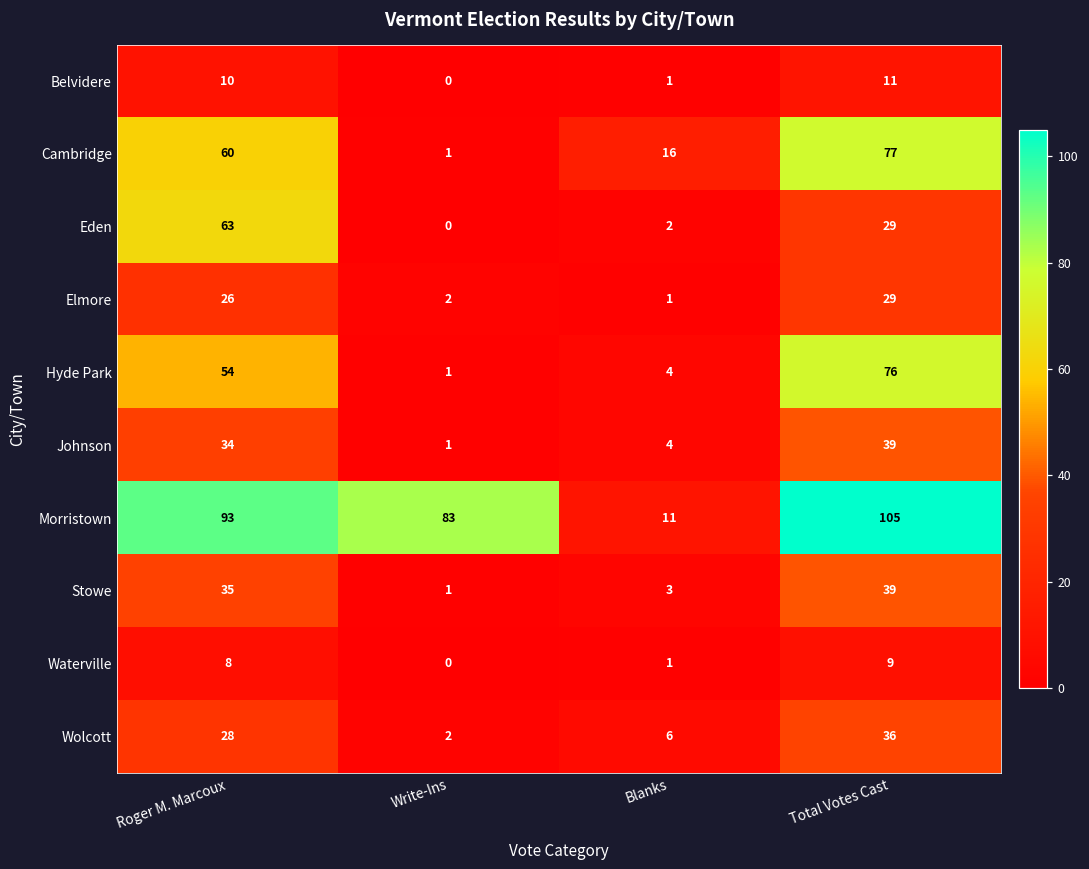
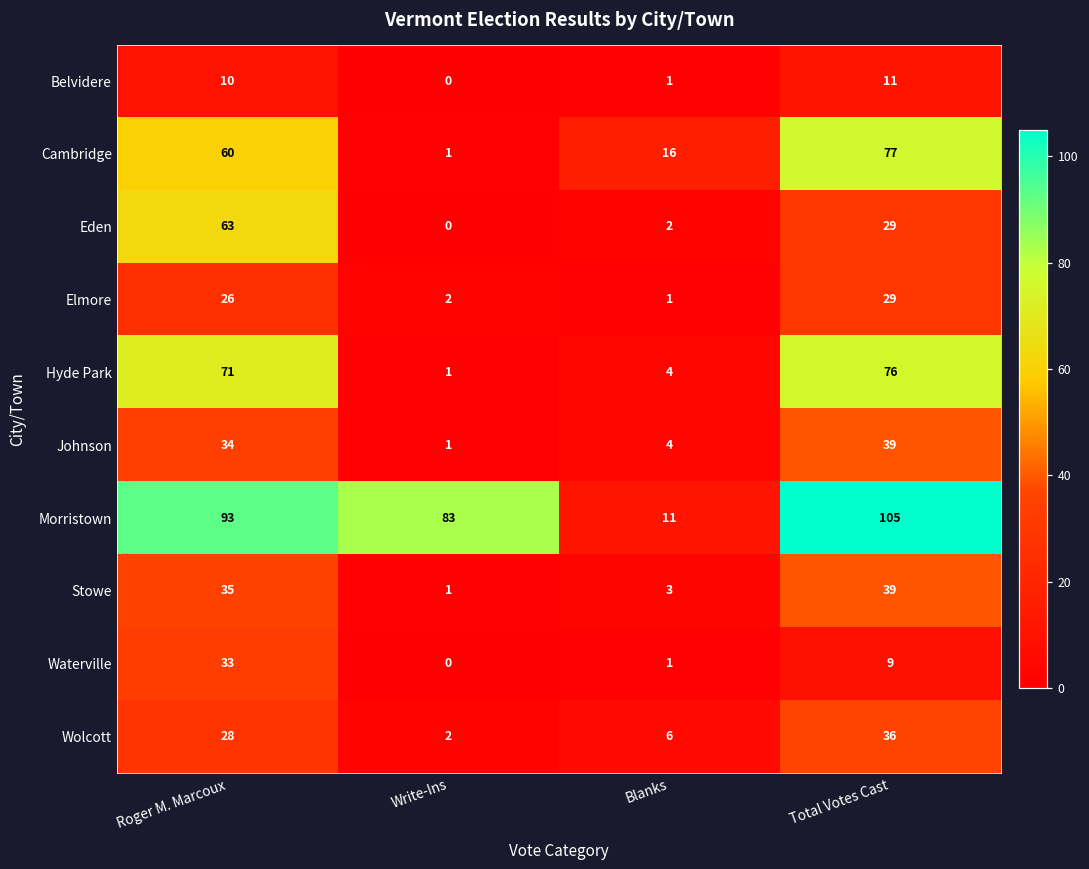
  {
    "Belvidere": {
      "Roger M. Marcoux": 10,
      "Write-Ins": 0,
      "Blanks": 1,
      "Total Votes Cast": 11
    },
    "Cambridge": {
      "Roger M. Marcoux": 60,
      "Write-Ins": 1,
      "Blanks": 16,
      "Total Votes Cast": 77
    },
    "Eden": {
      "Roger M. Marcoux": 63,
      "Write-Ins": 0,
      "Blanks": 2,
      "Total Votes Cast": 29
    },
    "Elmore": {
      "Roger M. Marcoux": 26,
      "Write-Ins": 2,
      "Blanks": 1,
      "Total Votes Cast": 29
    },
    "Hyde Park": {
-     "Roger M. Marcoux": 54,
+     "Roger M. Marcoux": 71,
      "Write-Ins": 1,
      "Blanks": 4,
      "Total Votes Cast": 76
    },
    "Johnson": {
      "Roger M. Marcoux": 34,
      "Write-Ins": 1,
      "Blanks": 4,
      "Total Votes Cast": 39
    },
    "Morristown": {
      "Roger M. Marcoux": 93,
      "Write-Ins": 83,
      "Blanks": 11,
      "Total Votes Cast": 105
    },
    "Stowe": {
      "Roger M. Marcoux": 35,
      "Write-Ins": 1,
      "Blanks": 3,
      "Total Votes Cast": 39
    },
    "Waterville": {
-     "Roger M. Marcoux": 8,
+     "Roger M. Marcoux": 33,
      "Write-Ins": 0,
      "Blanks": 1,
      "Total Votes Cast": 9
    },
    "Wolcott": {
      "Roger M. Marcoux": 28,
      "Write-Ins": 2,
      "Blanks": 6,
      "Total Votes Cast": 36
    }
  }
